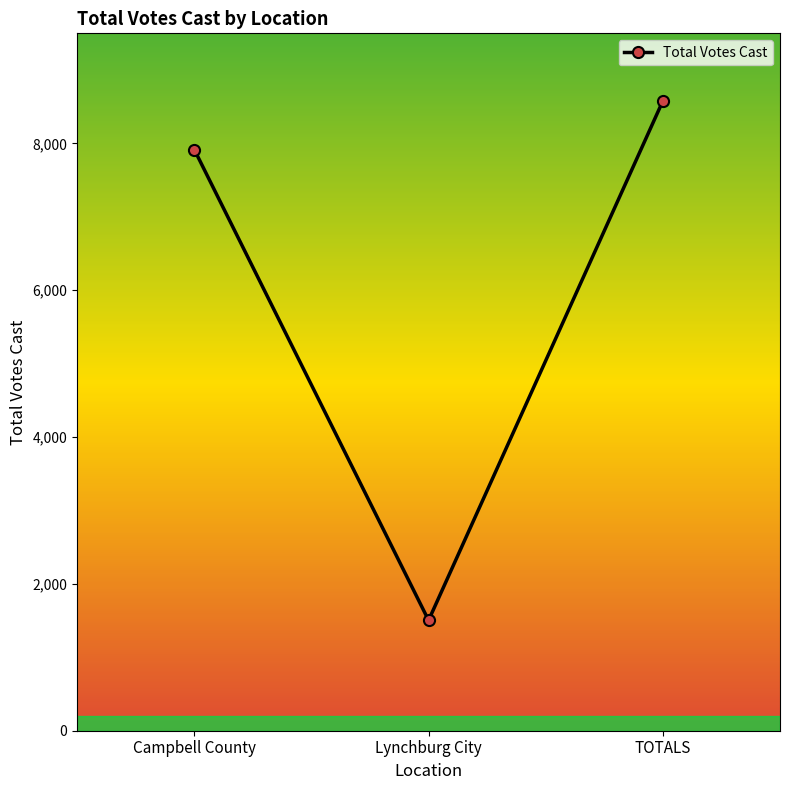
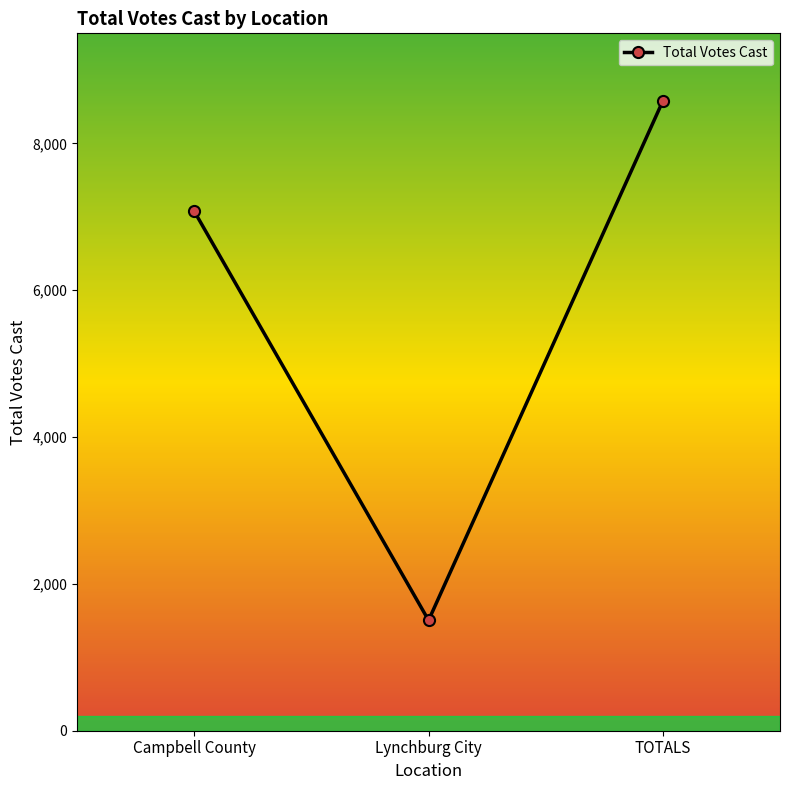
  {
-   "Campbell County": "7,900",
+   "Campbell County": "7,100",
    "Lynchburg City": "1,500",
    "TOTALS": "8,600"
  }
